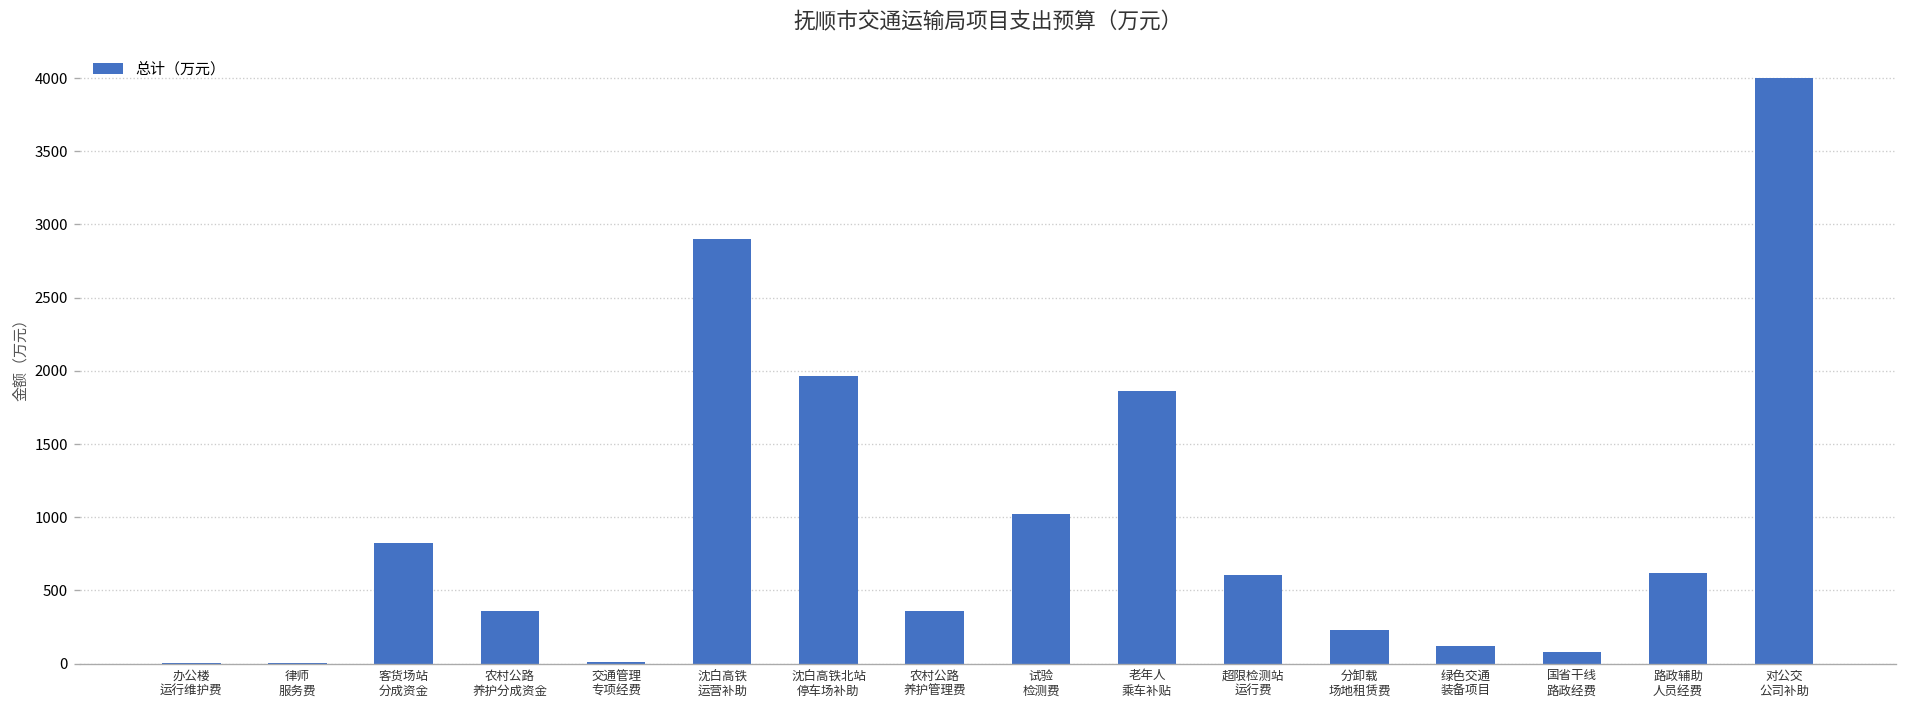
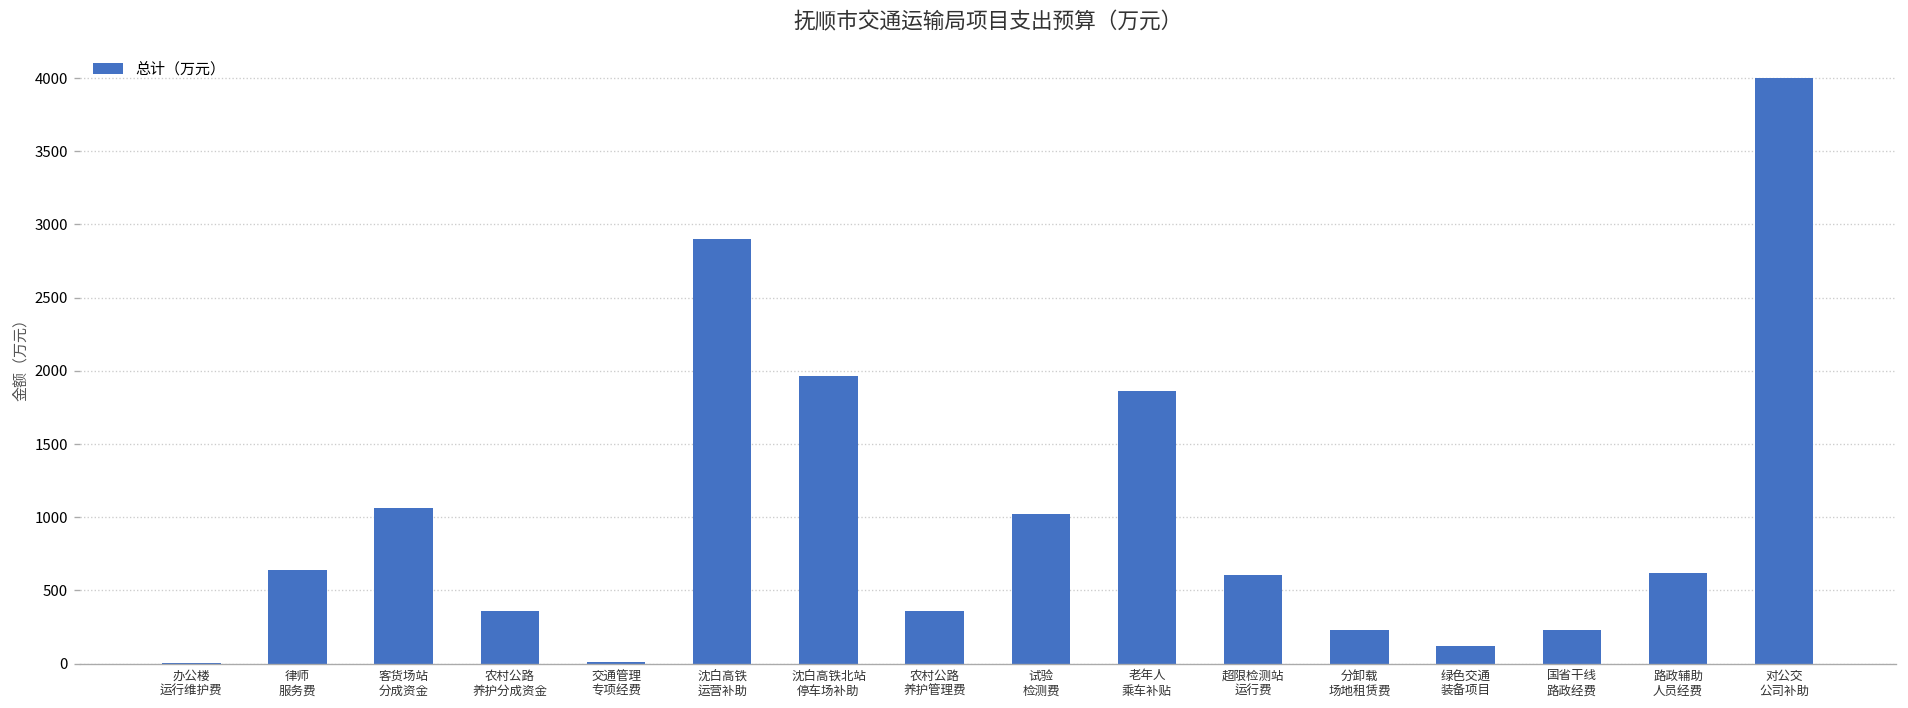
  {
-   "律师 服务费": 0,
-   "客货场站 分成资金": 820,
+   "律师 服务费": 640,
+   "客货场站 分成资金": 1060,
    "农村公路 养护分成资金": 360,
    "沈白高铁 运营补助": 2900,
    "沈白高铁北站 停车场补助": 1960,
    "农村公路 养护管理费": 360,
    "试验 检测费": 1020,
    "老年人 乘车补贴": 1860,
    "超限检测站 运行费": 610,
    "分卸载 场地租赁费": 230,
    "绿色交通 装备项目": 120,
-   "国省干线 路政经费": 80,
+   "国省干线 路政经费": 230,
    "路政辅助 人员经费": 620,
    "对公交 公司补助": 4000
  }
